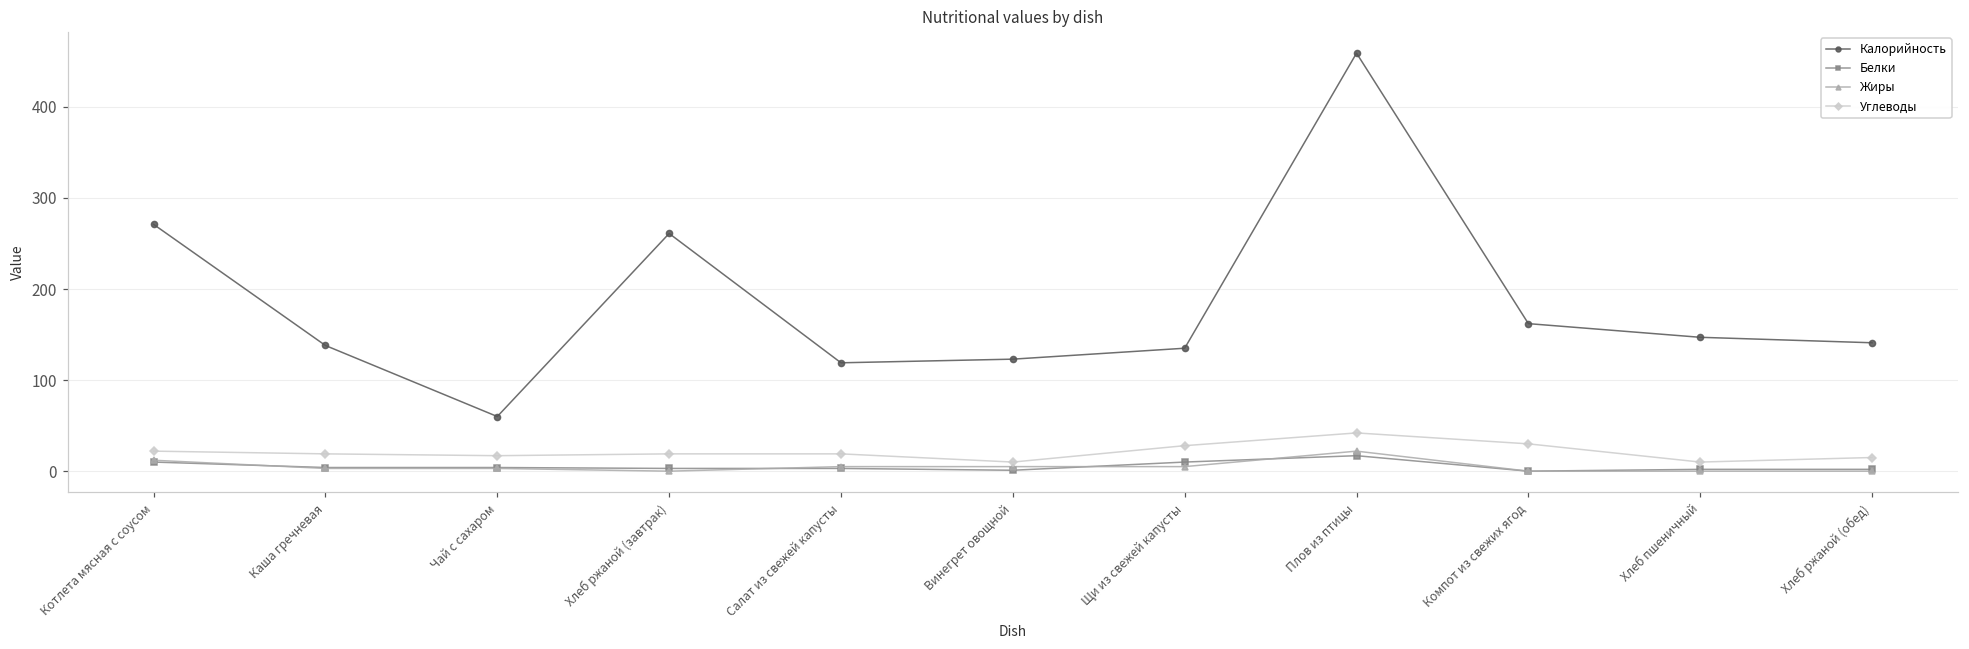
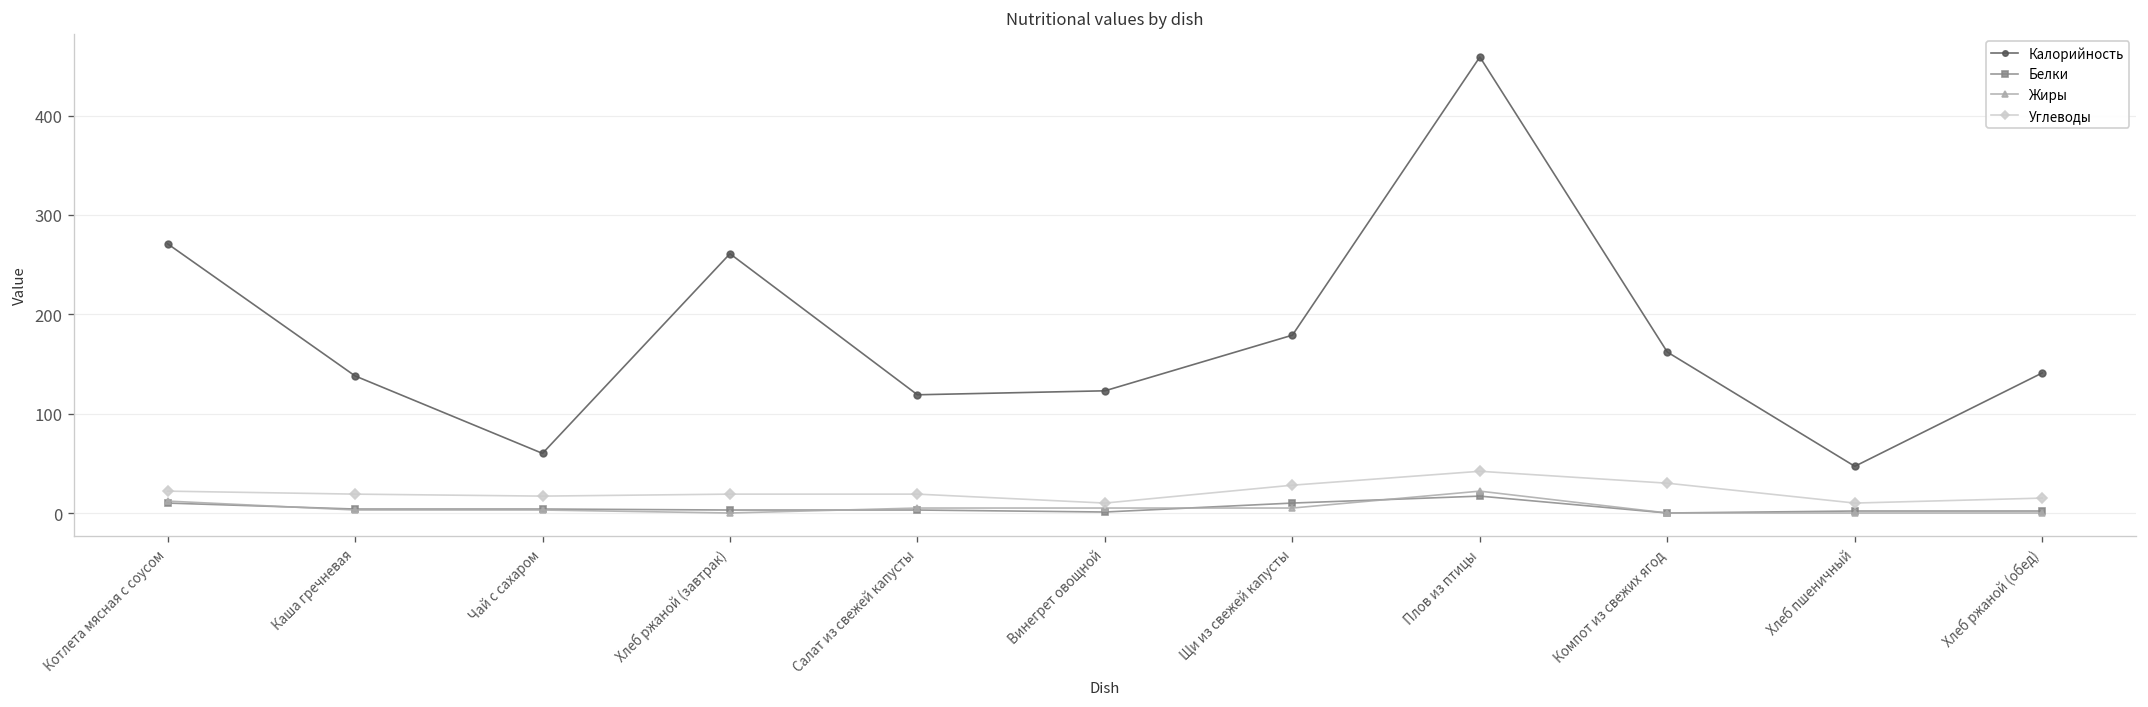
  {
    "Калорийность": {
      "Котлета мясная с соусом": 270,
      "Каша гречневая": 140,
      "Чай с сахаром": 60,
      "Хлеб ржаной (завтрак)": 260,
      "Салат из свежей капусты": 120,
      "Винегрет овощной": 120,
-     "Щи из свежей капусты": 140,
+     "Щи из свежей капусты": 180,
      "Плов из птицы": 460,
      "Компот из свежих ягод": 160,
-     "Хлеб пшеничный": 150,
+     "Хлеб пшеничный": 50,
      "Хлеб ржаной (обед)": 140
    }
  }
